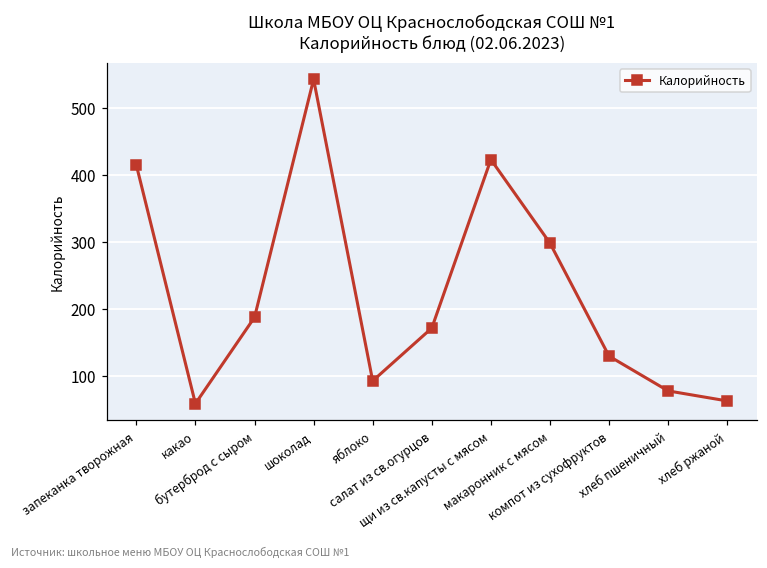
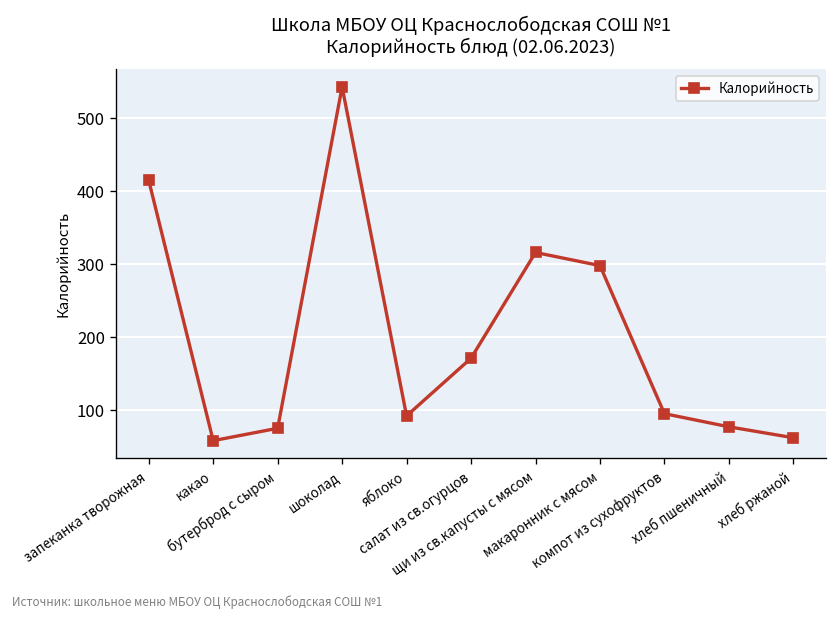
  {
    "запеканка творожная": 410,
    "какао": 60,
-   "бутерброд с сыром": 190,
+   "бутерброд с сыром": 80,
    "шоколад": 540,
    "яблоко": 90,
    "салат из св.огурцов": 170,
-   "щи из св.капусты с мясом": 420,
+   "щи из св.капусты с мясом": 320,
    "макаронник с мясом": 300,
-   "компот из сухофруктов": 130,
+   "компот из сухофруктов": 100,
    "хлеб пшеничный": 80,
    "хлеб ржаной": 60
  }
